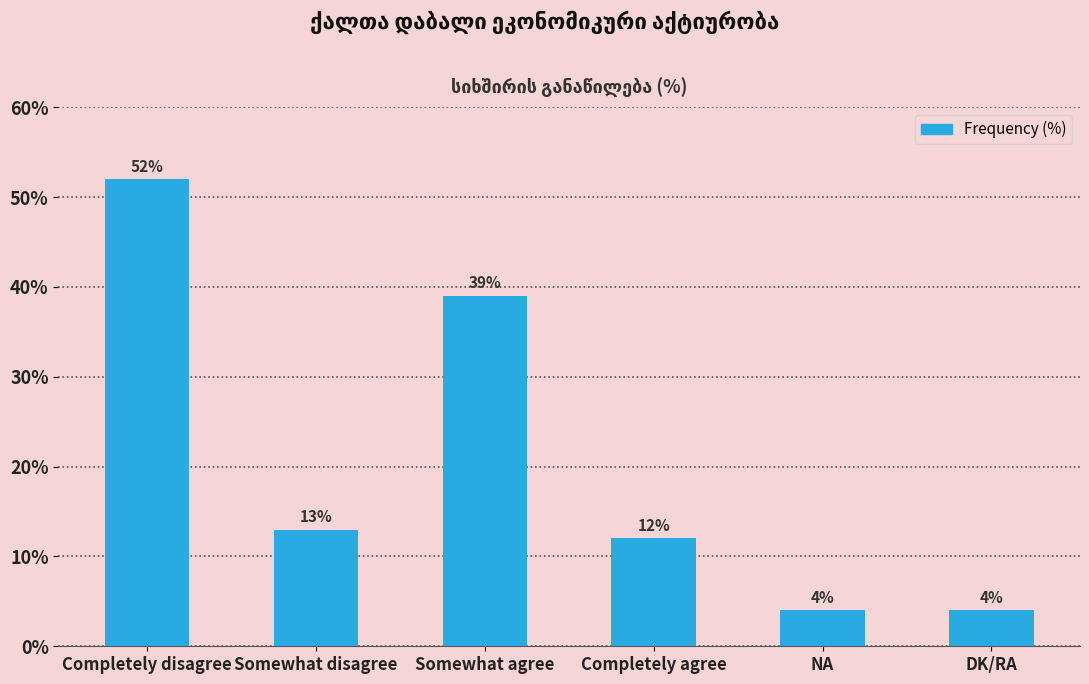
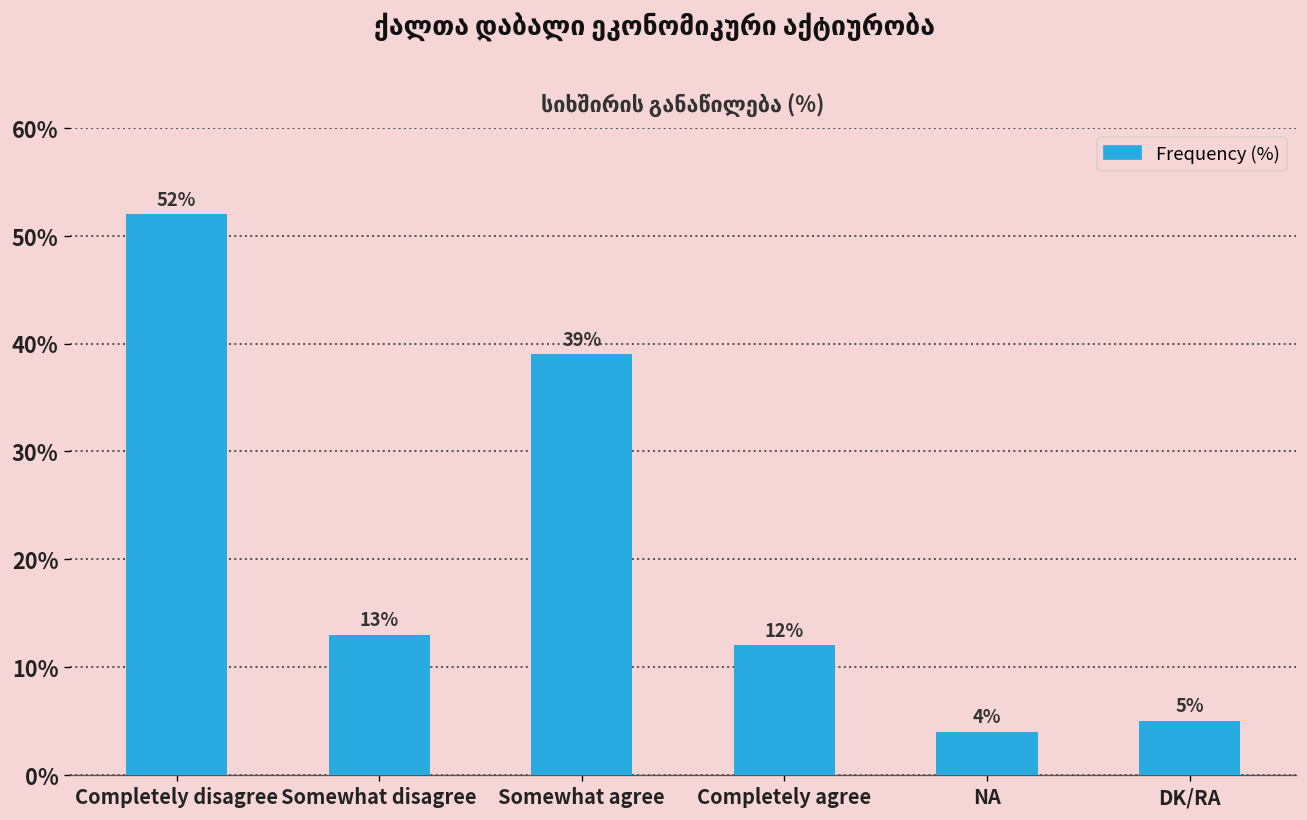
  {
    "Completely disagree": "52%",
    "Somewhat disagree": "13%",
    "Somewhat agree": "39%",
    "Completely agree": "12%",
    "NA": "4%",
-   "DK/RA": "4%"
+   "DK/RA": "5%"
  }
